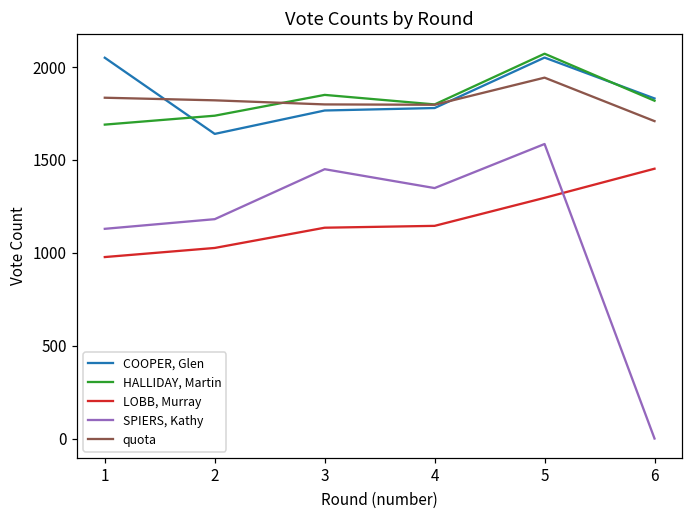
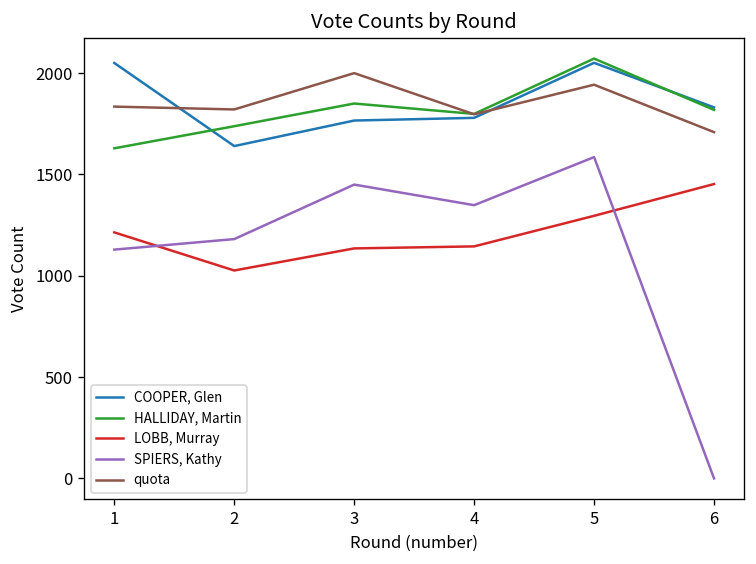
  {
    "COOPER, Glen": {
      "1": 2050,
      "2": 1640,
      "3": 1770,
      "4": 1780,
      "5": 2050
    },
    "HALLIDAY, Martin": {
-     "1": 1690,
+     "1": 1630,
      "2": 1740,
      "3": 1850,
      "5": 2070
    },
    "LOBB, Murray": {
-     "1": 980,
+     "1": 1210,
      "2": 1030,
      "3": 1140,
      "4": 1140,
      "5": 1300,
      "6": 1450
    },
    "SPIERS, Kathy": {
      "1": 1130,
      "2": 1180,
      "3": 1450,
      "4": 1350,
      "5": 1590,
      "6": 0
    },
    "quota": {
      "1": 1830,
      "2": 1820,
-     "3": 1800,
+     "3": 2000,
      "5": 1940,
      "6": 1710
    }
  }
